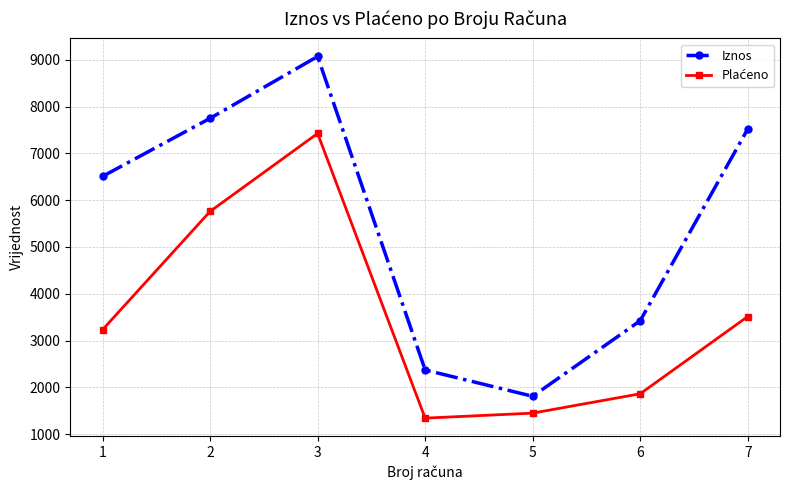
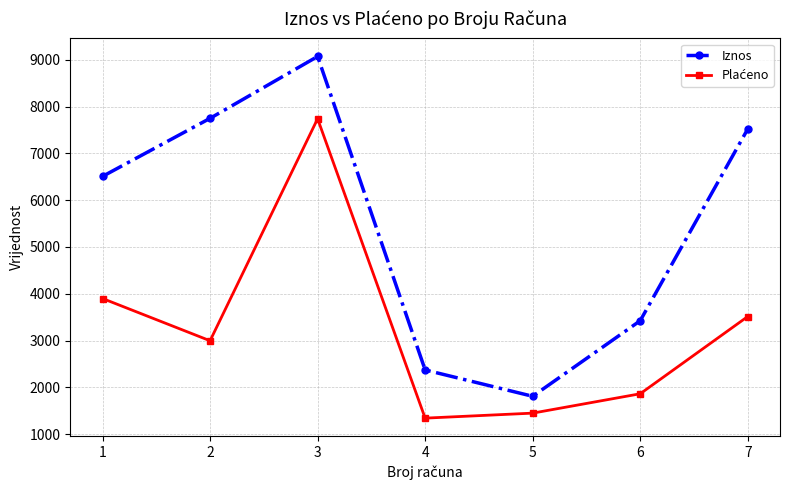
  {
    "Iznos": {
      "1": 6500,
      "2": 7700,
      "3": 9100,
      "4": 2400,
      "5": 1800,
      "6": 3400,
      "7": 7500
    },
    "Plaćeno": {
-     "1": 3200,
-     "2": 5800,
-     "3": 7400,
+     "1": 3900,
+     "2": 3000,
+     "3": 7700,
      "4": 1300,
      "5": 1400,
      "6": 1900,
      "7": 3500
    }
  }
